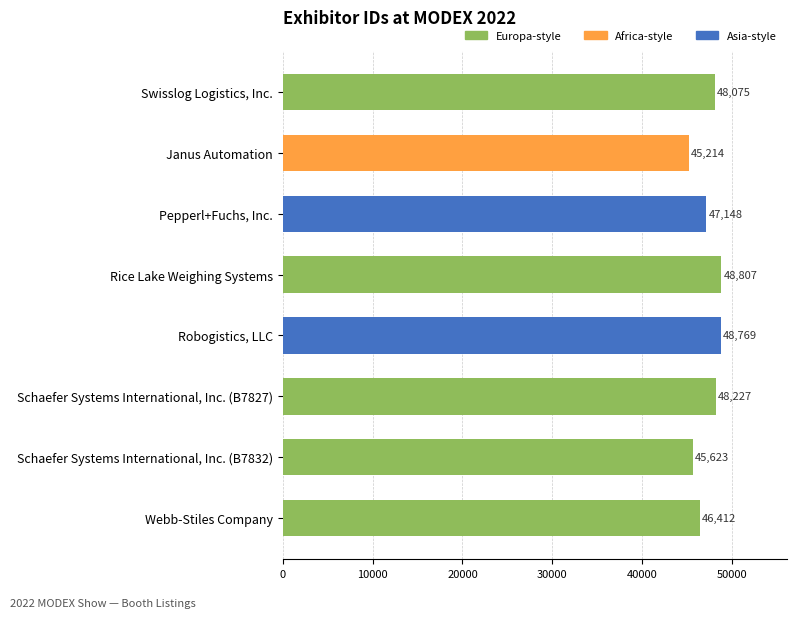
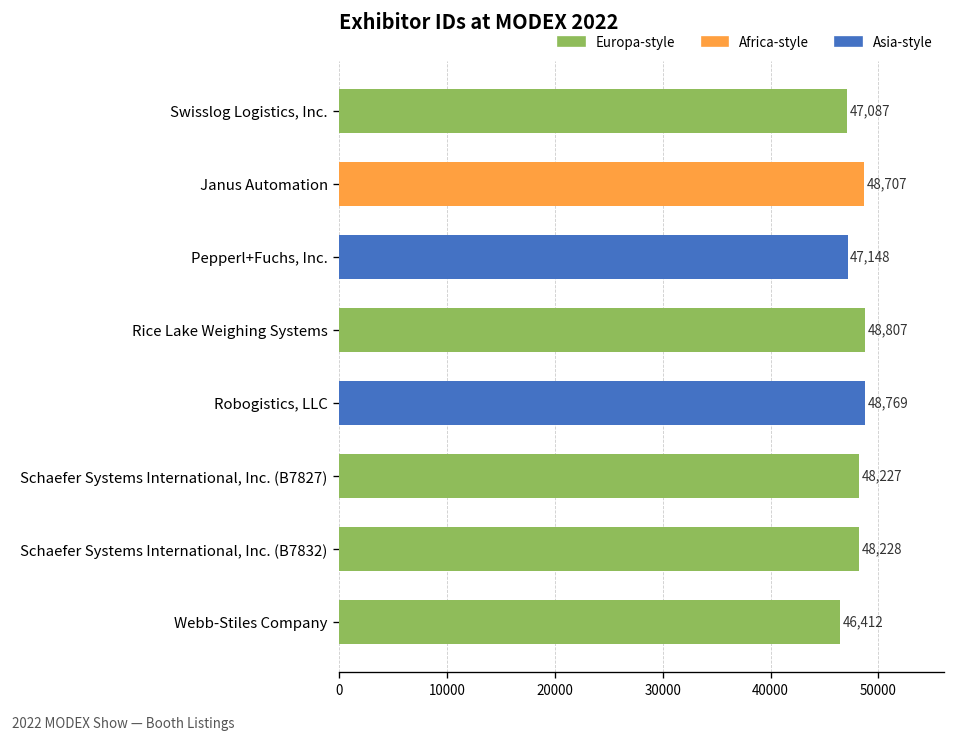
  {
-   "Swisslog Logistics, Inc.": "48,075",
-   "Janus Automation": "45,214",
+   "Swisslog Logistics, Inc.": "47,087",
+   "Janus Automation": "48,707",
    "Pepperl+Fuchs, Inc.": "47,148",
    "Rice Lake Weighing Systems": "48,807",
    "Robogistics, LLC": "48,769",
    "Schaefer Systems International, Inc. (B7827)": "48,227",
-   "Schaefer Systems International, Inc. (B7832)": "45,623",
+   "Schaefer Systems International, Inc. (B7832)": "48,228",
    "Webb-Stiles Company": "46,412"
  }
